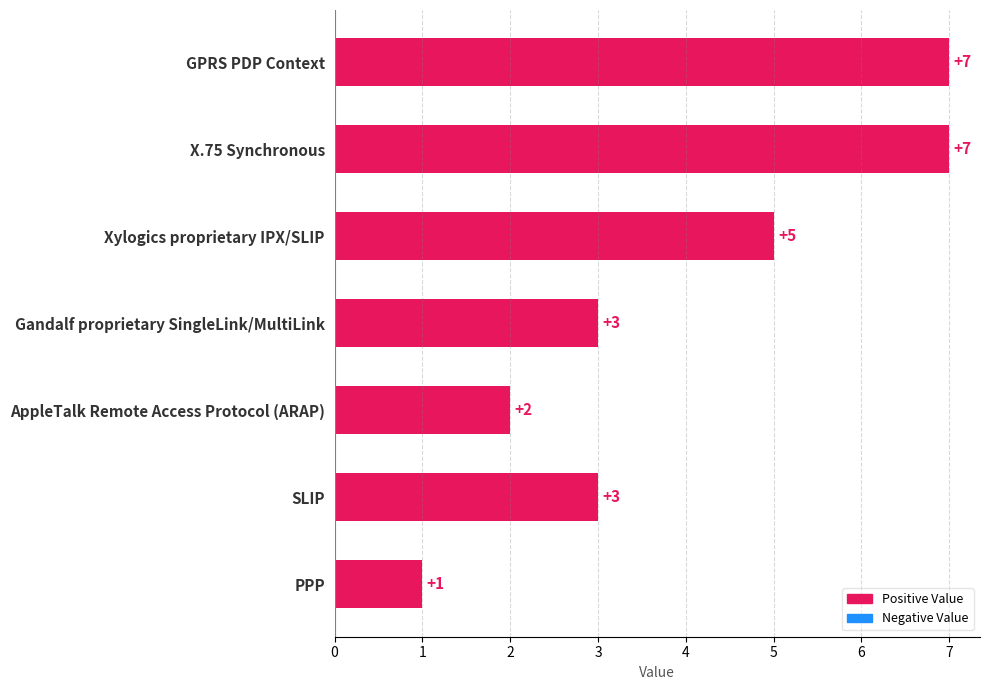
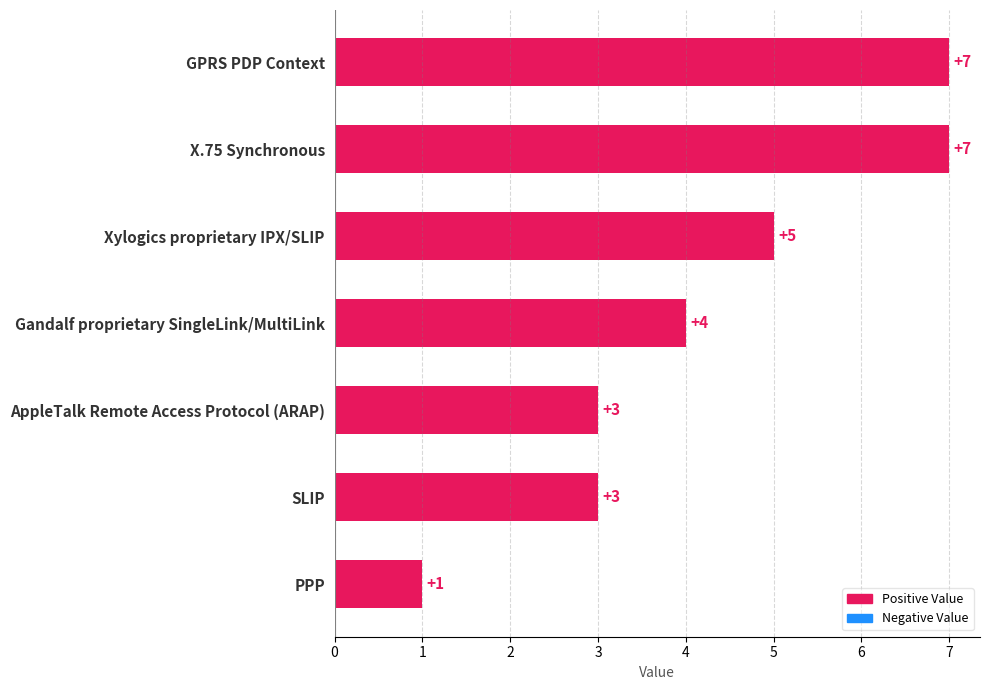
  {
    "GPRS PDP Context": "+7",
    "X.75 Synchronous": "+7",
    "Xylogics proprietary IPX/SLIP": "+5",
-   "Gandalf proprietary SingleLink/MultiLink": "+3",
-   "AppleTalk Remote Access Protocol (ARAP)": "+2",
+   "Gandalf proprietary SingleLink/MultiLink": "+4",
+   "AppleTalk Remote Access Protocol (ARAP)": "+3",
    "SLIP": "+3",
    "PPP": "+1"
  }
